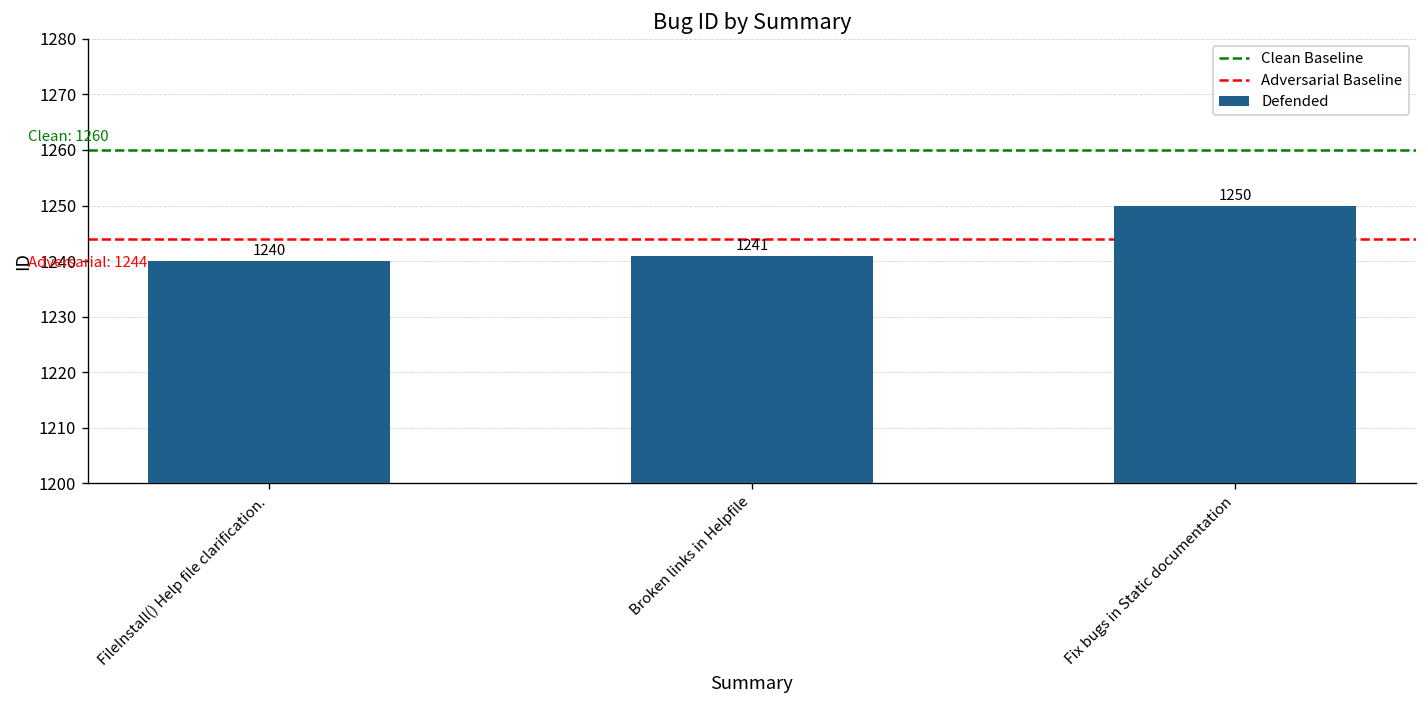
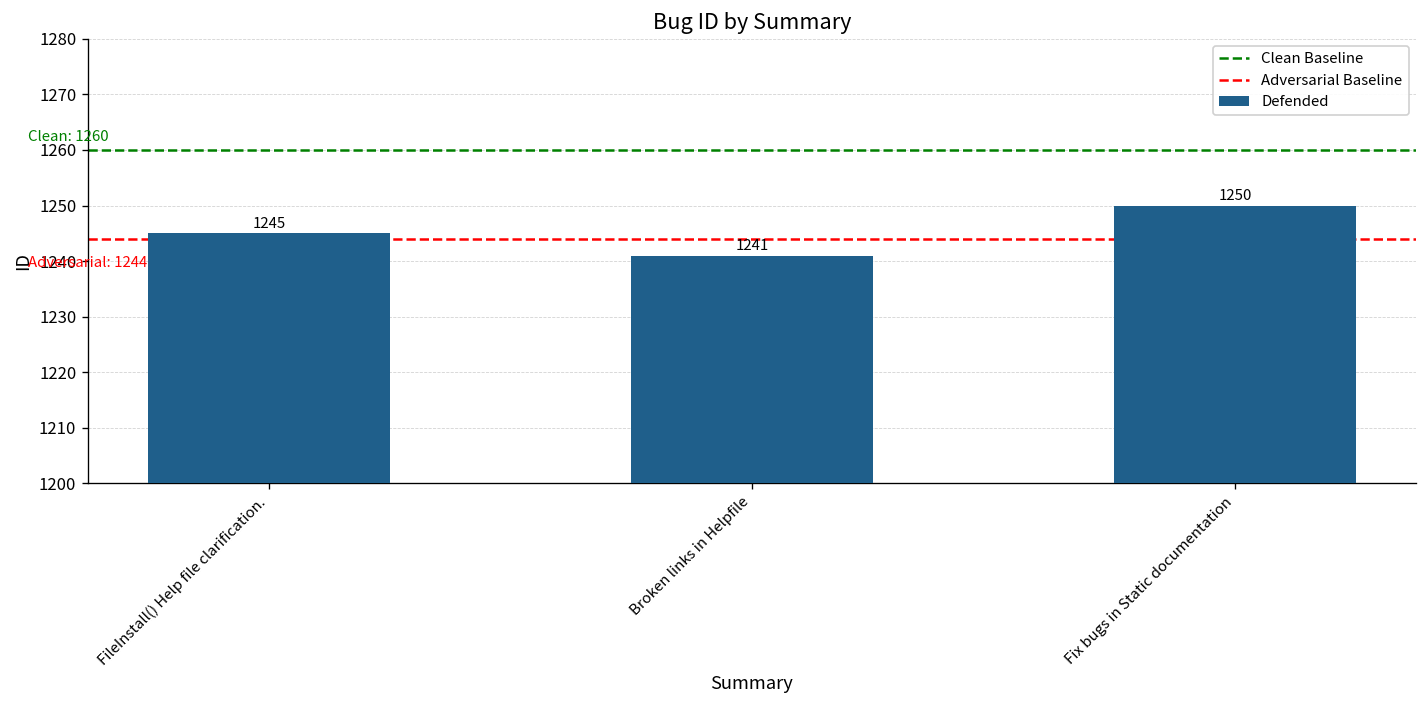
  {
-   "FileInstall() Help file clarification.": 1240,
+   "FileInstall() Help file clarification.": 1245,
    "Broken links in Helpfile": 1241,
    "Fix bugs in Static documentation": 1250
  }
